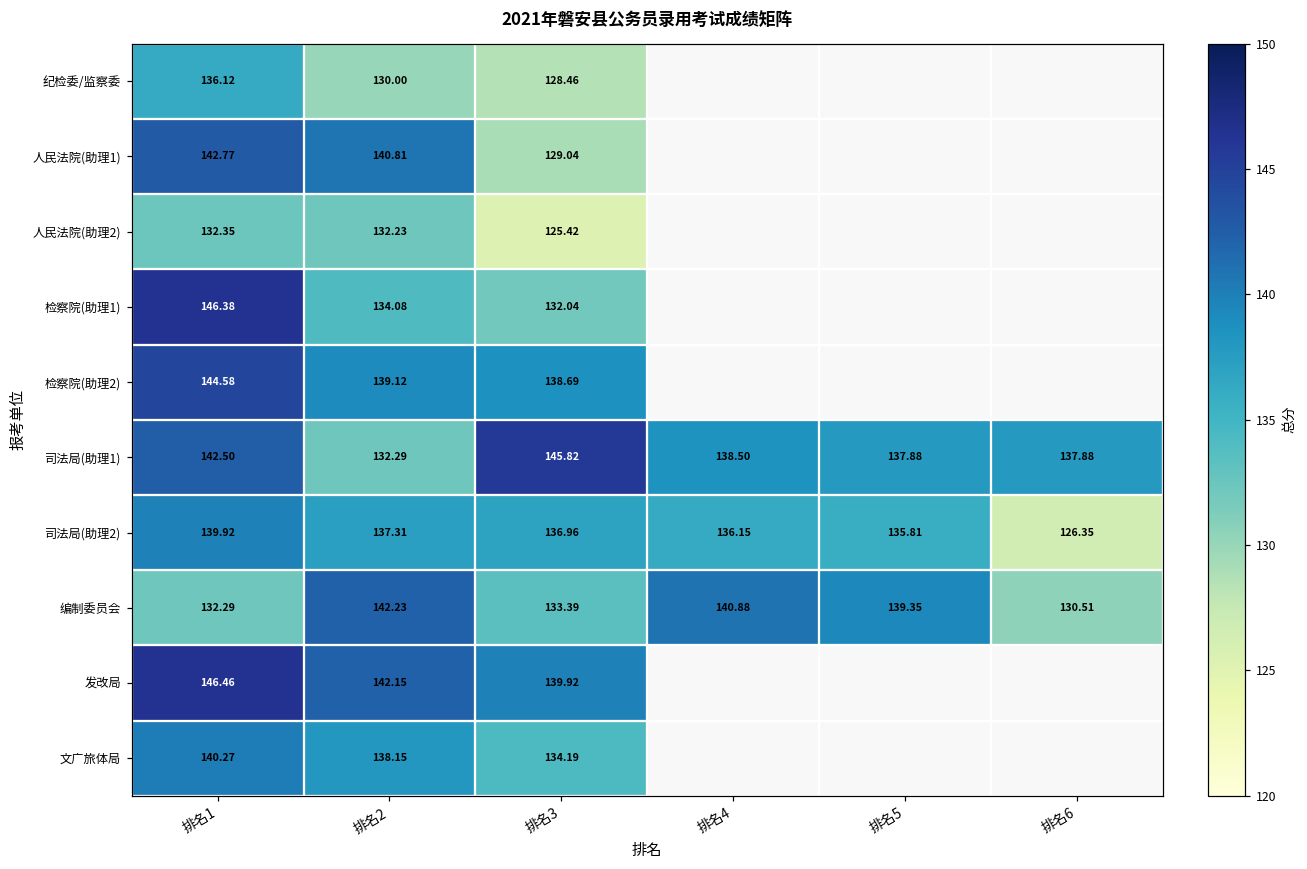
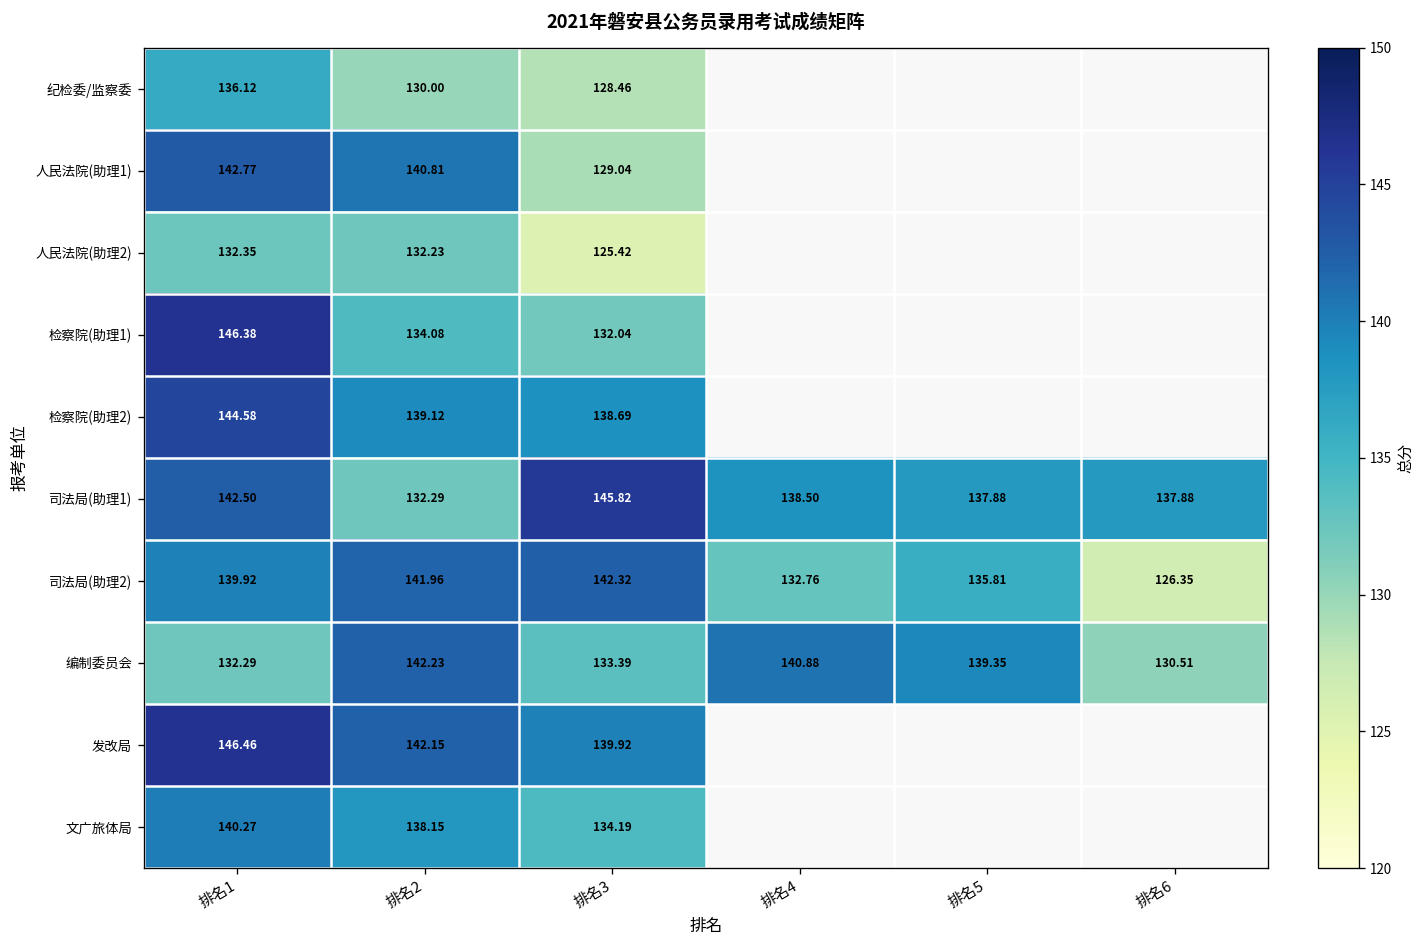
  {
    "纪检委/监察委": {
      "排名1": 136.12,
      "排名2": 130.00,
      "排名3": 128.46
    },
    "人民法院(助理1)": {
      "排名1": 142.77,
      "排名2": 140.81,
      "排名3": 129.04
    },
    "人民法院(助理2)": {
      "排名1": 132.35,
      "排名2": 132.23,
      "排名3": 125.42
    },
    "检察院(助理1)": {
      "排名1": 146.38,
      "排名2": 134.08,
      "排名3": 132.04
    },
    "检察院(助理2)": {
      "排名1": 144.58,
      "排名2": 139.12,
      "排名3": 138.69
    },
    "司法局(助理1)": {
      "排名1": 142.50,
      "排名2": 132.29,
      "排名3": 145.82,
      "排名4": 138.50,
      "排名5": 137.88,
      "排名6": 137.88
    },
    "司法局(助理2)": {
      "排名1": 139.92,
-     "排名2": 137.31,
-     "排名3": 136.96,
-     "排名4": 136.15,
+     "排名2": 141.96,
+     "排名3": 142.32,
+     "排名4": 132.76,
      "排名5": 135.81,
      "排名6": 126.35
    },
    "编制委员会": {
      "排名1": 132.29,
      "排名2": 142.23,
      "排名3": 133.39,
      "排名4": 140.88,
      "排名5": 139.35,
      "排名6": 130.51
    },
    "发改局": {
      "排名1": 146.46,
      "排名2": 142.15,
      "排名3": 139.92
    },
    "文广旅体局": {
      "排名1": 140.27,
      "排名2": 138.15,
      "排名3": 134.19
    }
  }
